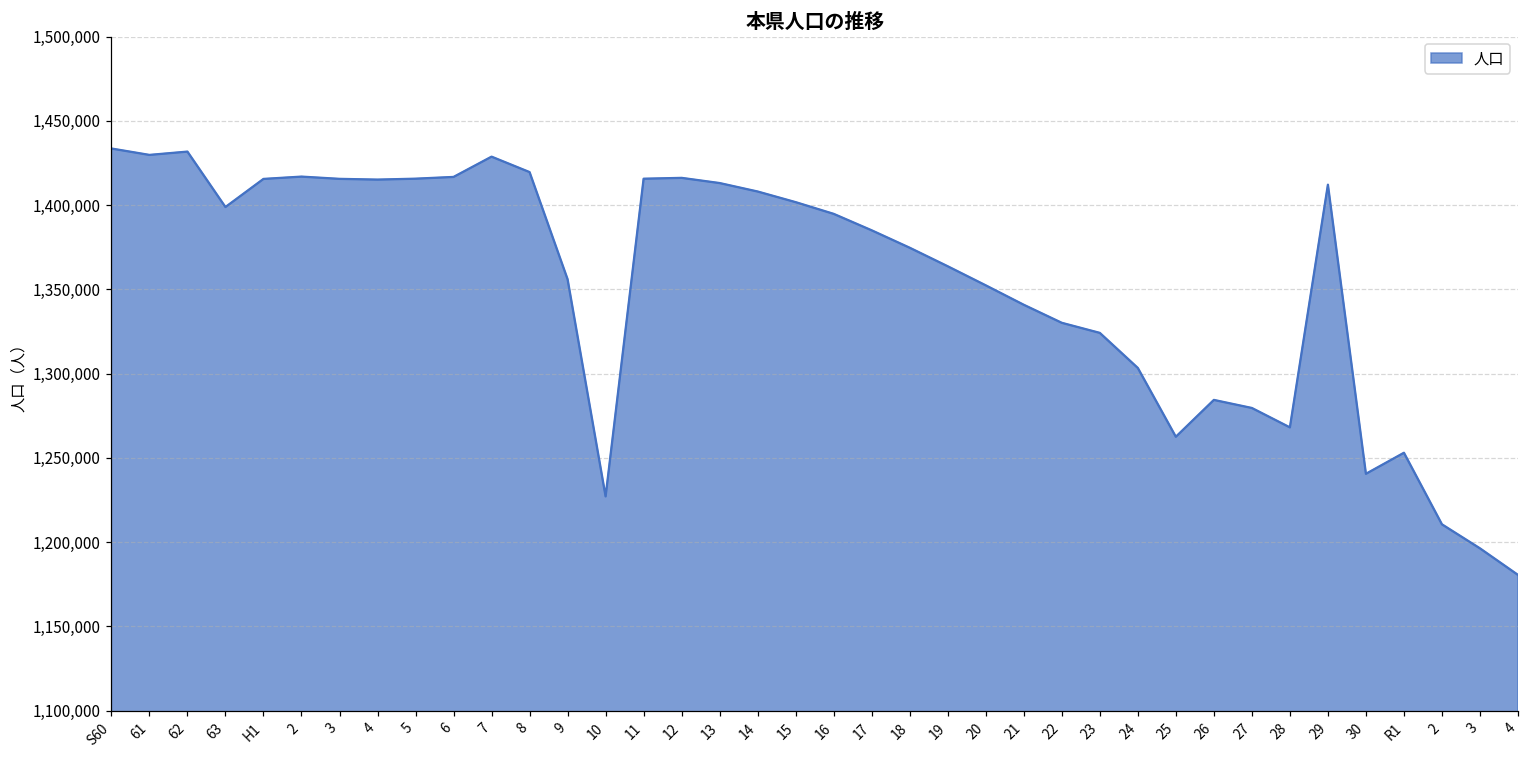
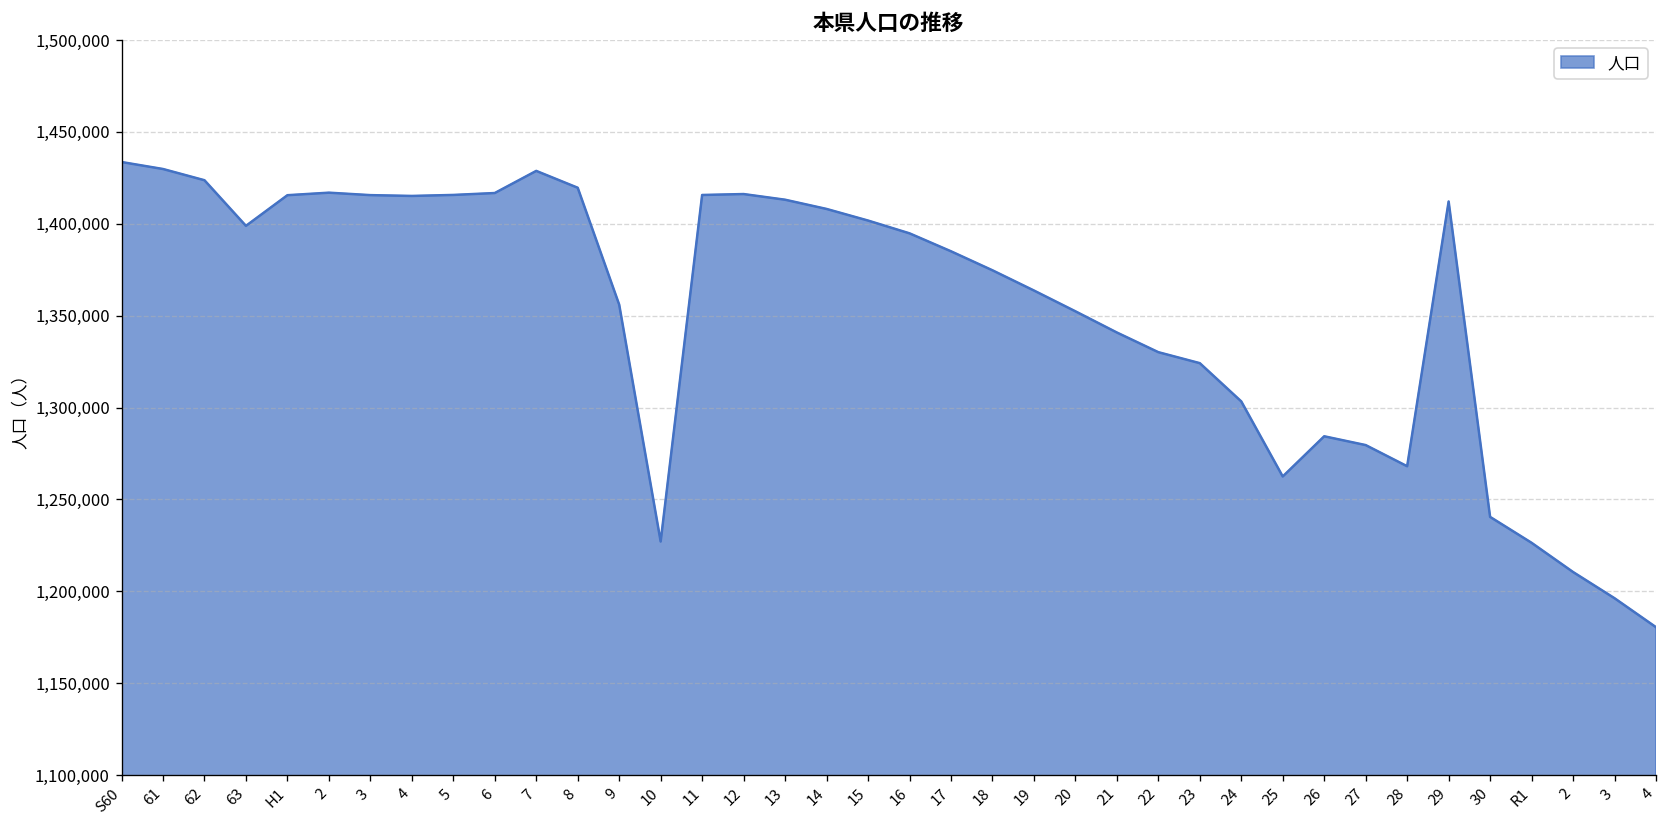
  {
    "S60": "1,434,000",
    "61": "1,430,000",
-   "62": "1,432,000",
+   "62": "1,424,000",
    "63": "1,399,000",
    "H1": "1,416,000",
    "5": "1,416,000",
    "6": "1,417,000",
    "7": "1,429,000",
    "8": "1,420,000",
    "9": "1,356,000",
    "10": "1,227,000",
    "11": "1,416,000",
    "12": "1,416,000",
    "13": "1,413,000",
    "14": "1,408,000",
    "15": "1,402,000",
    "16": "1,395,000",
    "17": "1,385,000",
    "18": "1,375,000",
    "19": "1,364,000",
    "20": "1,352,000",
    "21": "1,341,000",
    "22": "1,330,000",
    "23": "1,324,000",
    "24": "1,303,000",
    "25": "1,263,000",
    "26": "1,284,000",
    "27": "1,280,000",
    "28": "1,268,000",
    "29": "1,412,000",
    "30": "1,241,000",
-   "R1": "1,253,000"
+   "R1": "1,226,000"
  }
